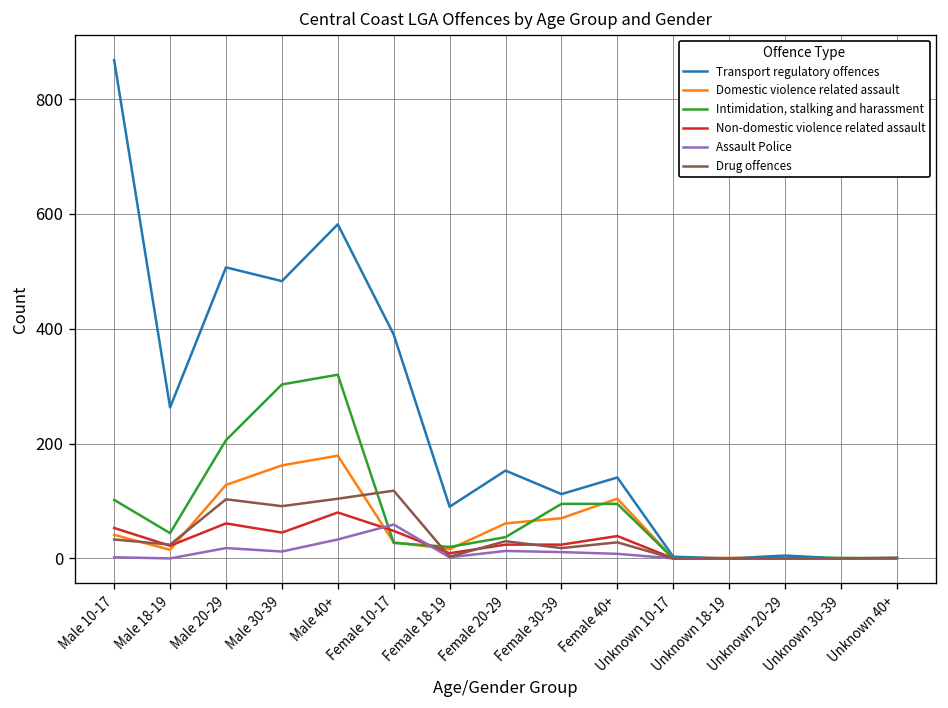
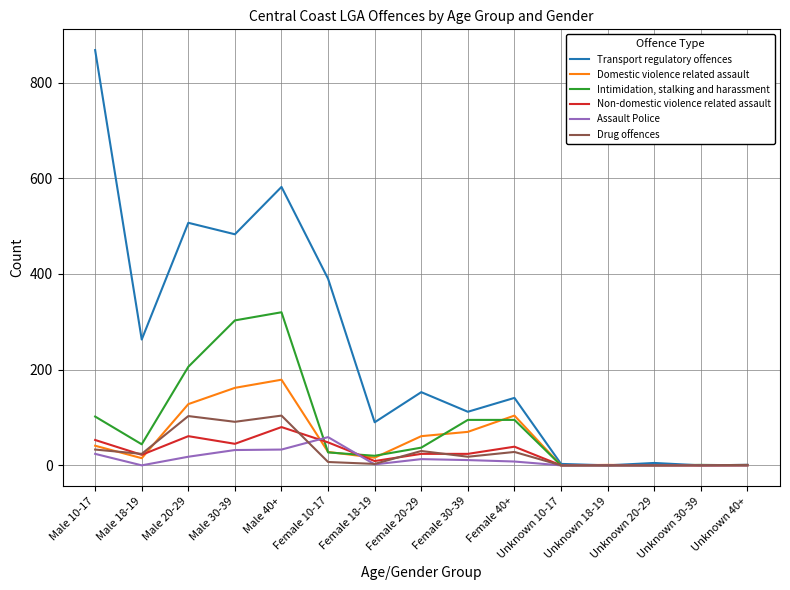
  {
    "Transport regulatory offences": {
      "Male 10-17": 870,
      "Male 18-19": 260,
      "Male 20-29": 510,
      "Male 30-39": 480,
      "Male 40+": 580,
      "Female 10-17": 390,
      "Female 18-19": 90,
      "Female 20-29": 150,
      "Female 30-39": 110,
      "Female 40+": 140
    },
    "Domestic violence related assault": {
      "Male 10-17": 40,
      "Male 18-19": 20,
      "Male 20-29": 130,
      "Male 30-39": 160,
      "Male 40+": 180,
      "Female 20-29": 60,
      "Female 30-39": 70,
      "Female 40+": 100
    },
    "Intimidation, stalking and harassment": {
      "Male 10-17": 100,
      "Male 18-19": 40,
      "Male 20-29": 210,
      "Male 30-39": 300,
      "Male 40+": 320,
      "Female 20-29": 40,
      "Female 30-39": 100,
      "Female 40+": 100
    },
    "Non-domestic violence related assault": {
      "Male 10-17": 50,
      "Male 20-29": 60,
      "Male 30-39": 50,
      "Male 40+": 80,
      "Female 10-17": 50,
      "Female 18-19": 10,
      "Female 20-29": 20,
      "Female 30-39": 20,
      "Female 40+": 40
    },
    "Assault Police": {
-     "Male 10-17": 0,
+     "Male 10-17": 20,
      "Male 18-19": 0,
      "Male 20-29": 20,
-     "Male 30-39": 10,
+     "Male 30-39": 30,
      "Male 40+": 30,
      "Female 10-17": 60,
      "Female 20-29": 10,
      "Female 30-39": 10,
      "Female 40+": 10
    },
    "Drug offences": {
      "Male 10-17": 30,
      "Male 20-29": 100,
      "Male 30-39": 90,
      "Male 40+": 100,
-     "Female 10-17": 120,
+     "Female 10-17": 10,
      "Female 20-29": 30,
      "Female 30-39": 20,
      "Female 40+": 30
    }
  }
